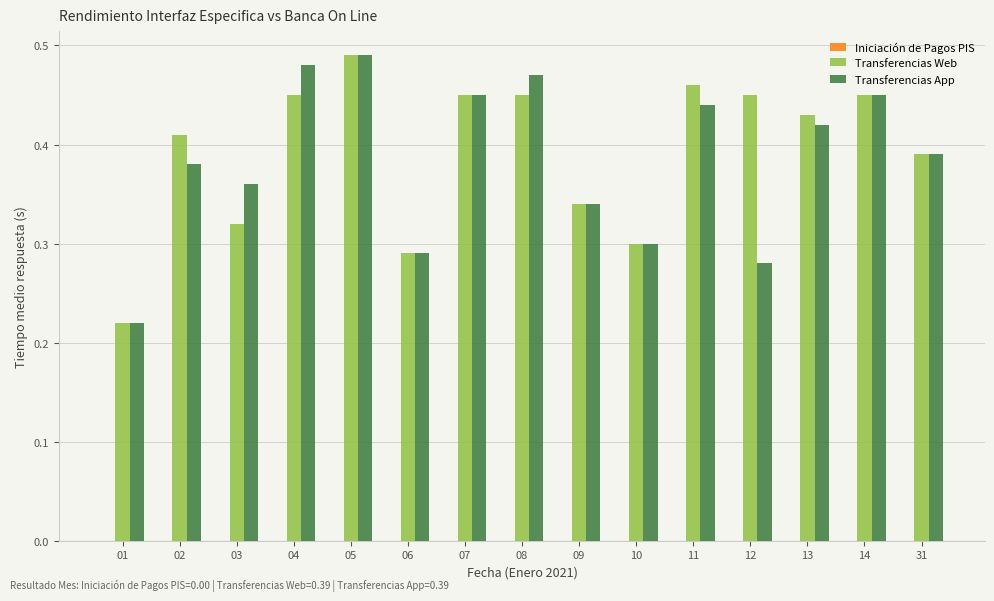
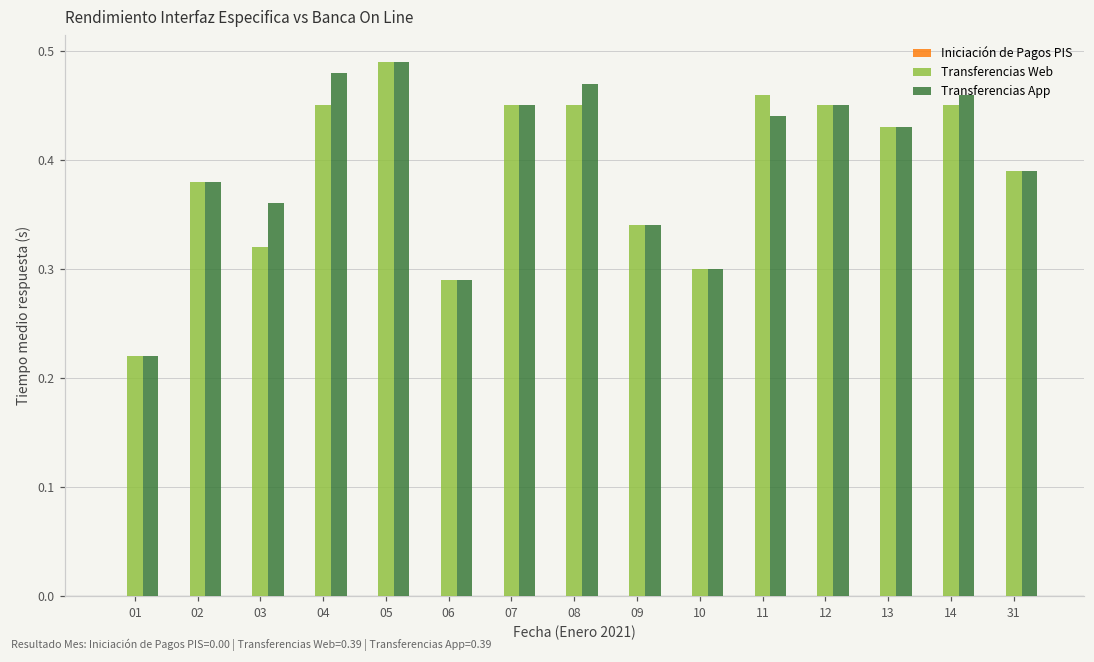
  {
    "Iniciación de Pagos PIS": {
      "01": 0.00,
      "02": 0.00,
      "03": 0.00,
      "04": 0.00,
      "05": 0.00,
      "06": 0.00,
      "07": 0.00,
      "08": 0.00,
      "09": 0.00,
      "10": 0.00,
      "11": 0.00,
      "12": 0.00,
      "13": 0.00,
      "14": 0.00,
      "31": 0.00
    },
    "Transferencias Web": {
      "01": 0.22,
-     "02": 0.41,
+     "02": 0.38,
      "03": 0.32,
      "04": 0.45,
      "05": 0.49,
      "06": 0.29,
      "07": 0.45,
      "08": 0.45,
      "09": 0.34,
      "10": 0.30,
      "11": 0.46,
      "12": 0.45,
      "13": 0.43,
      "14": 0.45,
      "31": 0.39
    },
    "Transferencias App": {
      "01": 0.22,
      "02": 0.38,
      "03": 0.36,
      "04": 0.48,
      "05": 0.49,
      "06": 0.29,
      "07": 0.45,
      "08": 0.47,
      "09": 0.34,
      "10": 0.30,
      "11": 0.44,
-     "12": 0.28,
-     "13": 0.42,
-     "14": 0.45,
+     "12": 0.45,
+     "13": 0.43,
+     "14": 0.46,
      "31": 0.39
    }
  }
